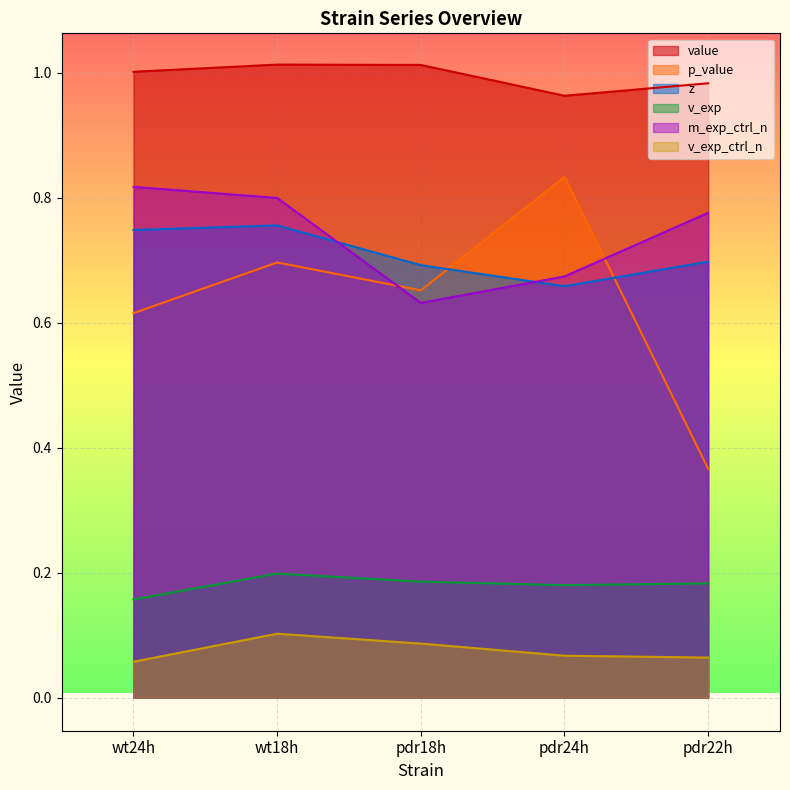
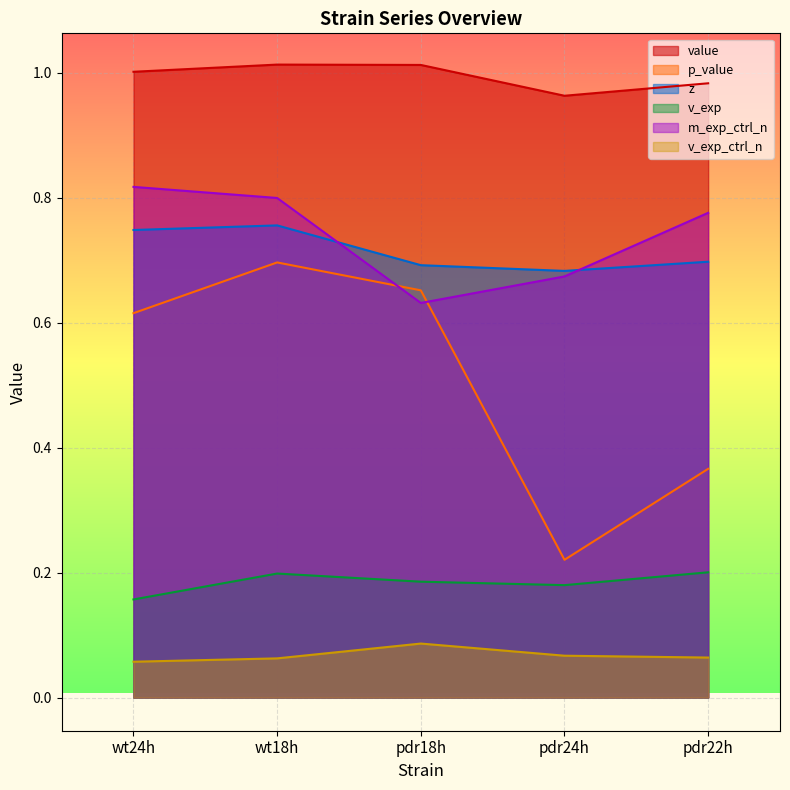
  {
    "value": {
      "wt24h": 1.00,
      "wt18h": 1.01,
      "pdr18h": 1.01,
      "pdr24h": 0.96
    },
    "p_value": {
      "wt24h": 0.61,
      "wt18h": 0.70,
      "pdr18h": 0.65,
-     "pdr24h": 0.83,
+     "pdr24h": 0.22,
      "pdr22h": 0.37
    },
    "z": {
      "wt24h": 0.75,
      "wt18h": 0.76,
      "pdr18h": 0.69,
-     "pdr24h": 0.66,
+     "pdr24h": 0.68,
      "pdr22h": 0.70
    },
    "v_exp": {
      "wt24h": 0.16,
      "wt18h": 0.20,
      "pdr18h": 0.19,
      "pdr24h": 0.18,
-     "pdr22h": 0.18
+     "pdr22h": 0.20
    },
    "m_exp_ctrl_n": {
      "wt24h": 0.82,
      "wt18h": 0.80,
      "pdr18h": 0.63,
      "pdr24h": 0.67,
      "pdr22h": 0.78
    },
    "v_exp_ctrl_n": {
      "wt24h": 0.06,
-     "wt18h": 0.10,
+     "wt18h": 0.06,
      "pdr18h": 0.09,
      "pdr24h": 0.07,
      "pdr22h": 0.06
    }
  }
